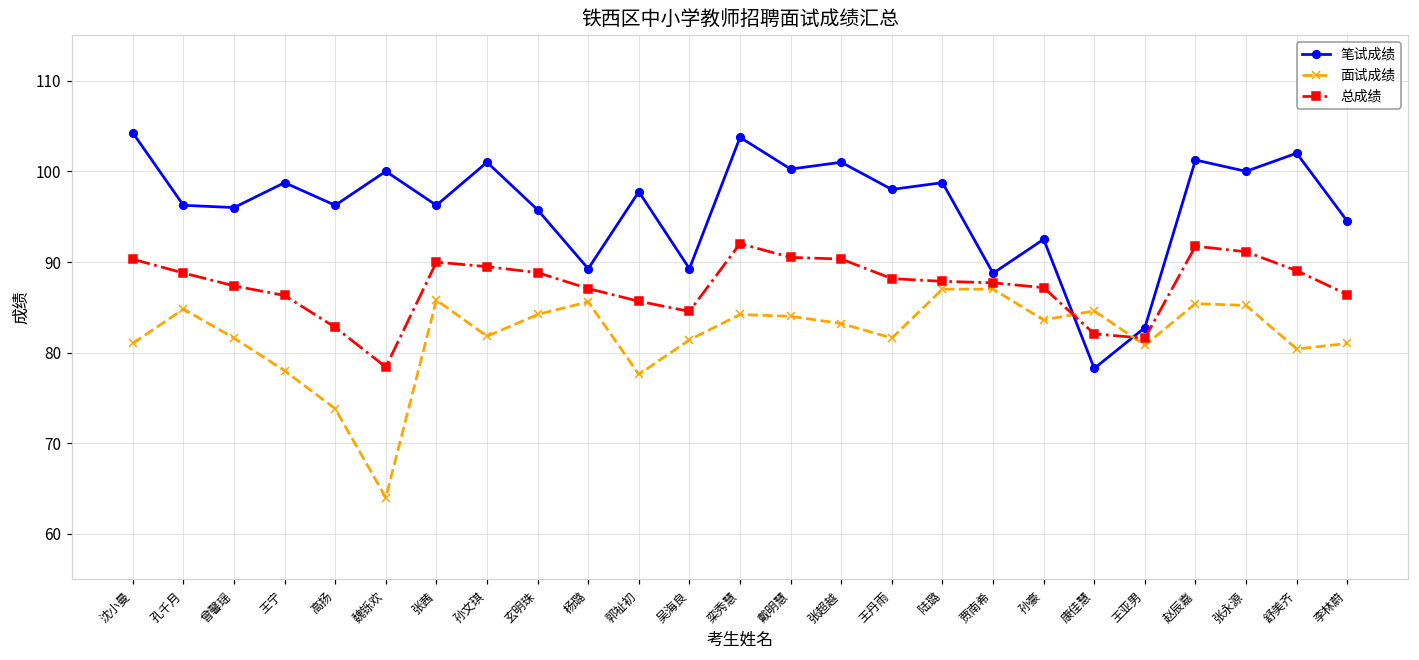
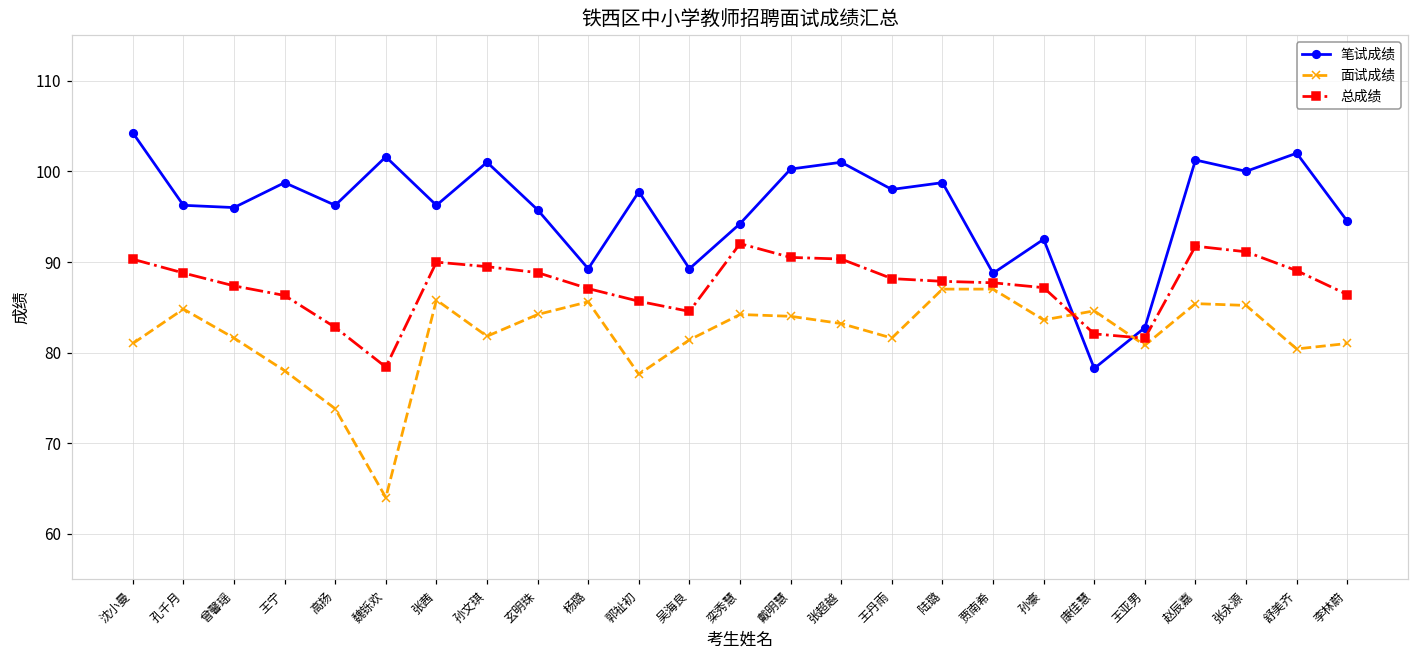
  {
    "笔试成绩": {
      "沈小曼": 104,
      "孔千月": 96,
      "曾馨瑶": 96,
      "王宁": 99,
      "高扬": 96,
-     "魏铄欢": 100,
+     "魏铄欢": 102,
      "张茜": 96,
      "孙文琪": 101,
      "玄明珠": 96,
      "杨璐": 89,
      "郭祉初": 98,
      "吴海良": 89,
-     "栾秀慧": 104,
+     "栾秀慧": 94,
      "戴明慧": 100,
      "张超越": 101,
      "王丹雨": 98,
      "陆璐": 99,
      "贾南希": 89,
      "孙豪": 93,
      "康佳慧": 78,
      "王亚男": 83,
      "赵辰嘉": 101,
      "张永源": 100,
      "舒美齐": 102,
      "李林蔚": 95
    },
    "面试成绩": {
      "沈小曼": 81,
      "孔千月": 85,
      "曾馨瑶": 82,
      "王宁": 78,
      "高扬": 74,
      "魏铄欢": 64,
      "张茜": 86,
      "孙文琪": 82,
      "玄明珠": 84,
      "杨璐": 86,
      "郭祉初": 78,
      "吴海良": 81,
      "栾秀慧": 84,
      "戴明慧": 84,
      "张超越": 83,
      "王丹雨": 82,
      "陆璐": 87,
      "贾南希": 87,
      "孙豪": 84,
      "康佳慧": 85,
      "王亚男": 81,
      "赵辰嘉": 85,
      "张永源": 85,
      "舒美齐": 80,
      "李林蔚": 81
    },
    "总成绩": {
      "沈小曼": 90,
      "孔千月": 89,
      "曾馨瑶": 87,
      "王宁": 86,
      "高扬": 83,
      "魏铄欢": 78,
      "张茜": 90,
      "孙文琪": 89,
      "玄明珠": 89,
      "杨璐": 87,
      "郭祉初": 86,
      "吴海良": 85,
      "栾秀慧": 92,
      "戴明慧": 91,
      "张超越": 90,
      "王丹雨": 88,
      "陆璐": 88,
      "贾南希": 88,
      "孙豪": 87,
      "康佳慧": 82,
      "王亚男": 82,
      "赵辰嘉": 92,
      "张永源": 91,
      "舒美齐": 89,
      "李林蔚": 86
    }
  }
